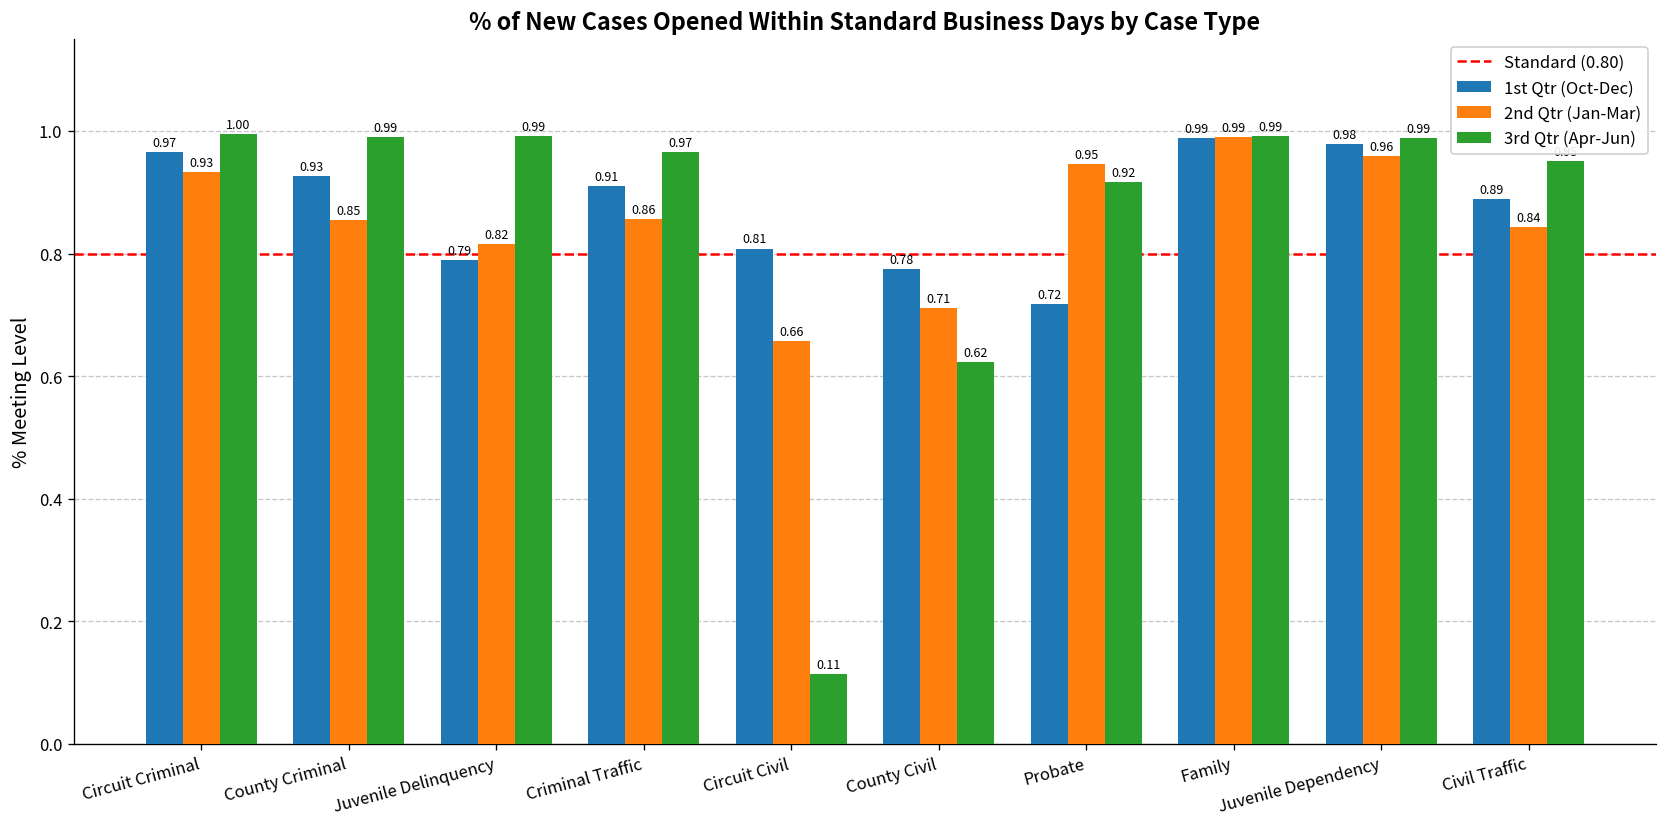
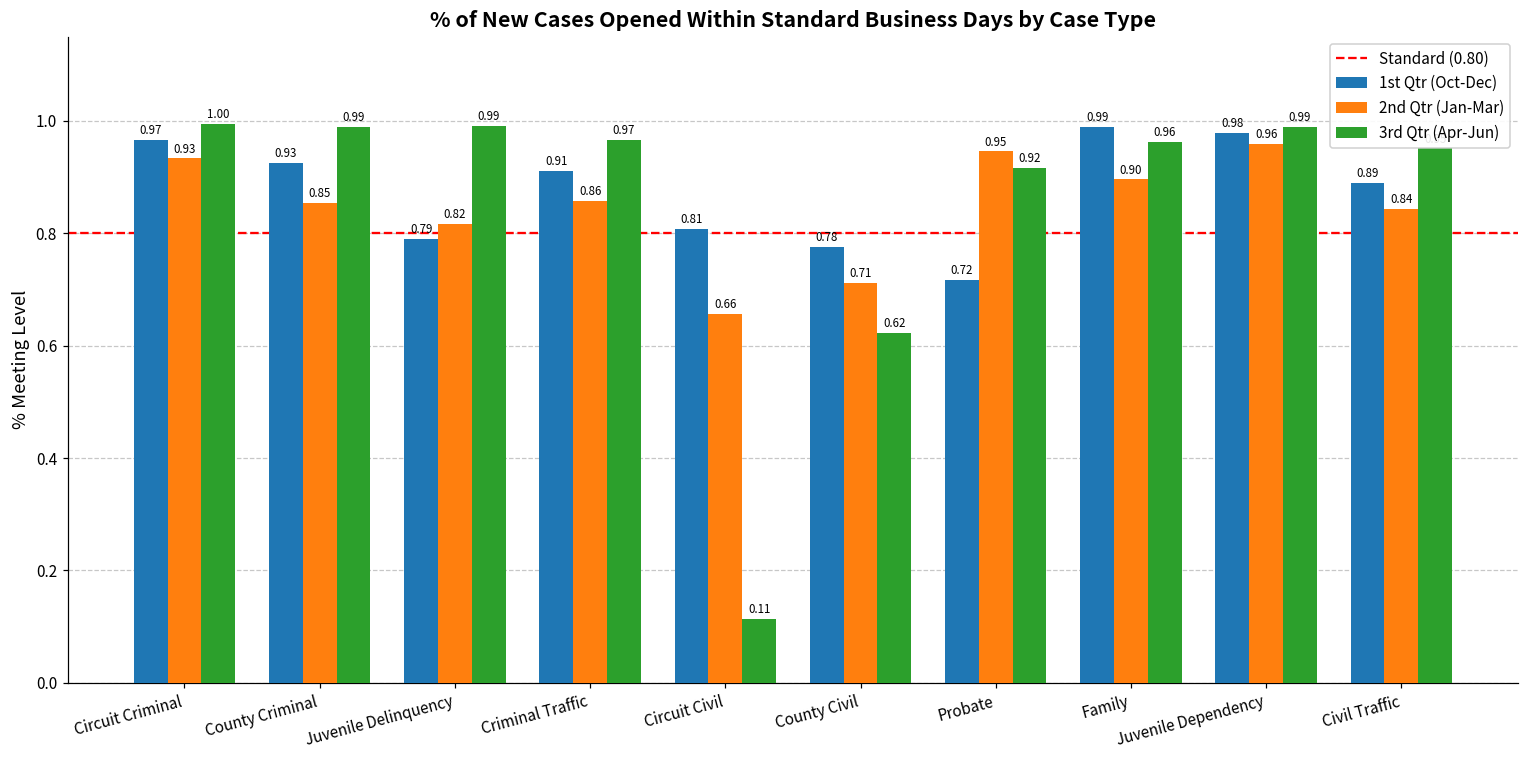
  {
    "1st Qtr (Oct-Dec)": {
      "Circuit Criminal": 0.97,
      "County Criminal": 0.93,
      "Juvenile Delinquency": 0.79,
      "Criminal Traffic": 0.91,
      "Circuit Civil": 0.81,
      "County Civil": 0.78,
      "Probate": 0.72,
      "Family": 0.99,
      "Juvenile Dependency": 0.98,
      "Civil Traffic": 0.89
    },
    "2nd Qtr (Jan-Mar)": {
      "Circuit Criminal": 0.93,
      "County Criminal": 0.85,
      "Juvenile Delinquency": 0.82,
      "Criminal Traffic": 0.86,
      "Circuit Civil": 0.66,
      "County Civil": 0.71,
      "Probate": 0.95,
-     "Family": 0.99,
+     "Family": 0.90,
      "Juvenile Dependency": 0.96,
      "Civil Traffic": 0.84
    },
    "3rd Qtr (Apr-Jun)": {
      "Circuit Criminal": 1.00,
      "County Criminal": 0.99,
      "Juvenile Delinquency": 0.99,
      "Criminal Traffic": 0.97,
      "Circuit Civil": 0.11,
      "County Civil": 0.62,
      "Probate": 0.92,
-     "Family": 0.99,
+     "Family": 0.96,
      "Juvenile Dependency": 0.99
    }
  }
